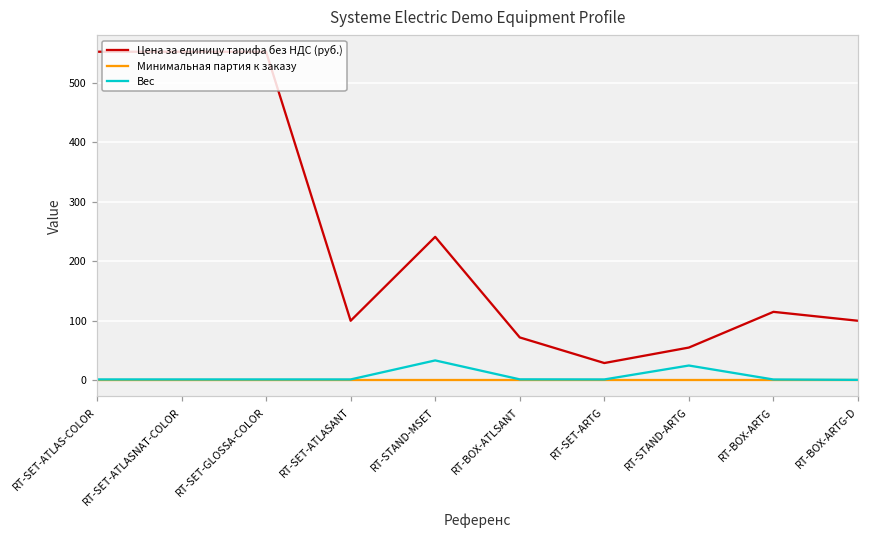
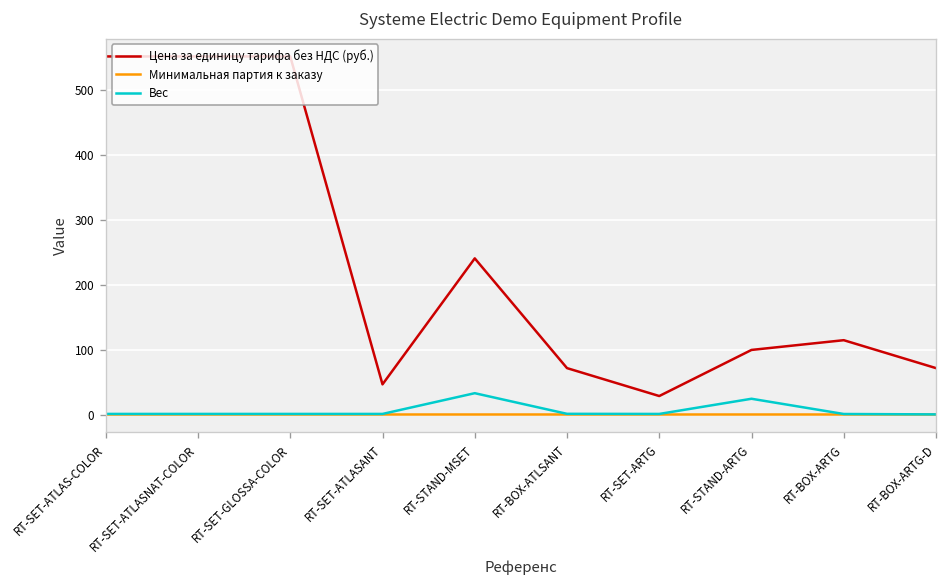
  {
    "Цена за единицу тарифа без НДС (руб.)": {
      "RT-SET-ATLAS-COLOR": 550,
-     "RT-SET-ATLASANT": 100,
+     "RT-SET-ATLASANT": 50,
      "RT-STAND-MSET": 240,
      "RT-BOX-ATLSANT": 70,
      "RT-SET-ARTG": 30,
-     "RT-STAND-ARTG": 60,
+     "RT-STAND-ARTG": 100,
      "RT-BOX-ARTG": 120,
-     "RT-BOX-ARTG-D": 100
+     "RT-BOX-ARTG-D": 70
    },
    "Минимальная партия к заказу": {
      "RT-STAND-MSET": 0,
      "RT-STAND-ARTG": 0
    },
    "Вес": {
      "RT-STAND-MSET": 30,
      "RT-STAND-ARTG": 20
    }
  }
